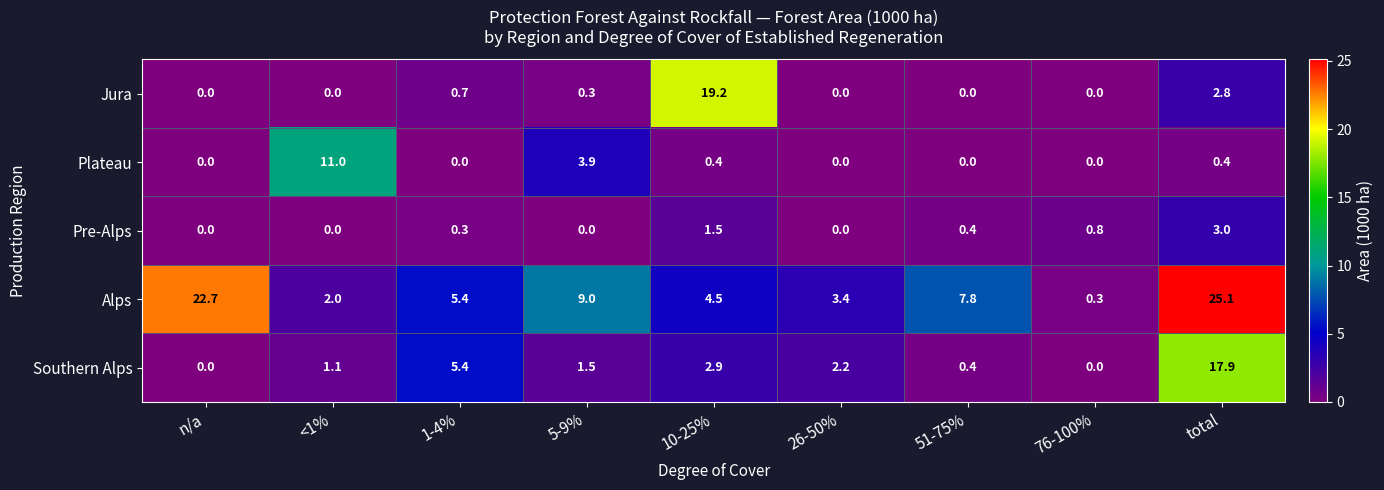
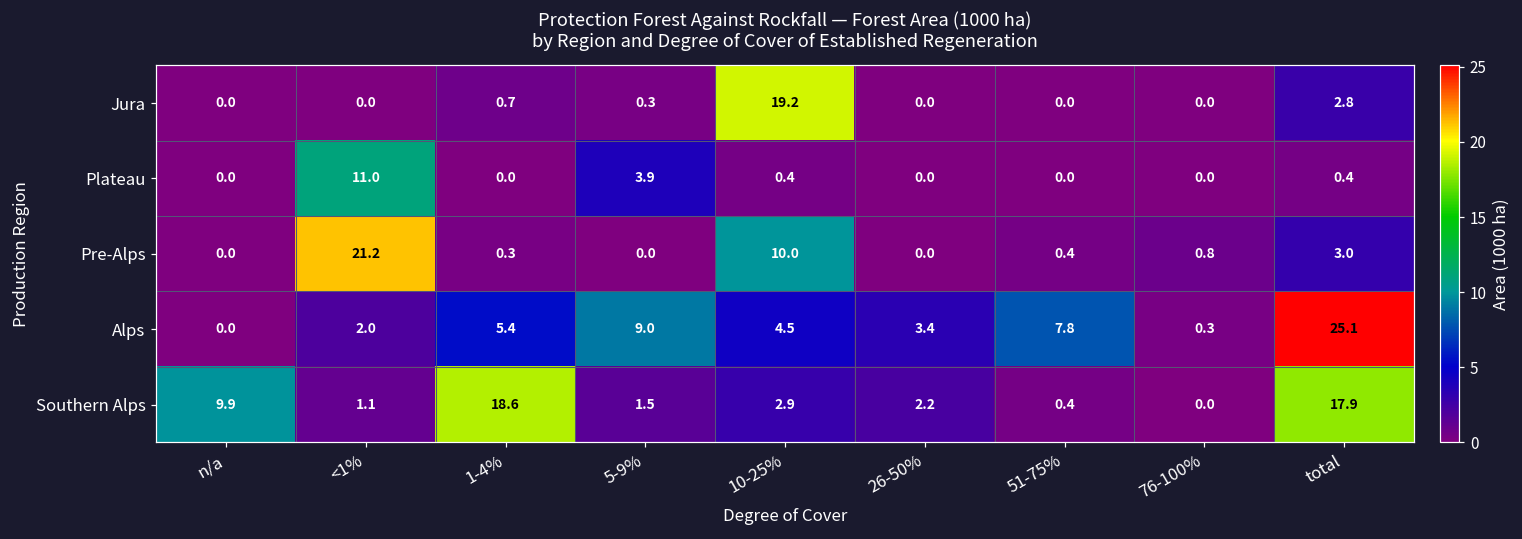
  {
    "Jura": {
      "n/a": 0.0,
      "<1%": 0.0,
      "1-4%": 0.7,
      "5-9%": 0.3,
      "10-25%": 19.2,
      "26-50%": 0.0,
      "51-75%": 0.0,
      "76-100%": 0.0,
      "total": 2.8
    },
    "Plateau": {
      "n/a": 0.0,
      "<1%": 11.0,
      "1-4%": 0.0,
      "5-9%": 3.9,
      "10-25%": 0.4,
      "26-50%": 0.0,
      "51-75%": 0.0,
      "76-100%": 0.0,
      "total": 0.4
    },
    "Pre-Alps": {
      "n/a": 0.0,
-     "<1%": 0.0,
+     "<1%": 21.2,
      "1-4%": 0.3,
      "5-9%": 0.0,
-     "10-25%": 1.5,
+     "10-25%": 10.0,
      "26-50%": 0.0,
      "51-75%": 0.4,
      "76-100%": 0.8,
      "total": 3.0
    },
    "Alps": {
-     "n/a": 22.7,
+     "n/a": 0.0,
      "<1%": 2.0,
      "1-4%": 5.4,
      "5-9%": 9.0,
      "10-25%": 4.5,
      "26-50%": 3.4,
      "51-75%": 7.8,
      "76-100%": 0.3,
      "total": 25.1
    },
    "Southern Alps": {
-     "n/a": 0.0,
+     "n/a": 9.9,
      "<1%": 1.1,
-     "1-4%": 5.4,
+     "1-4%": 18.6,
      "5-9%": 1.5,
      "10-25%": 2.9,
      "26-50%": 2.2,
      "51-75%": 0.4,
      "76-100%": 0.0,
      "total": 17.9
    }
  }
